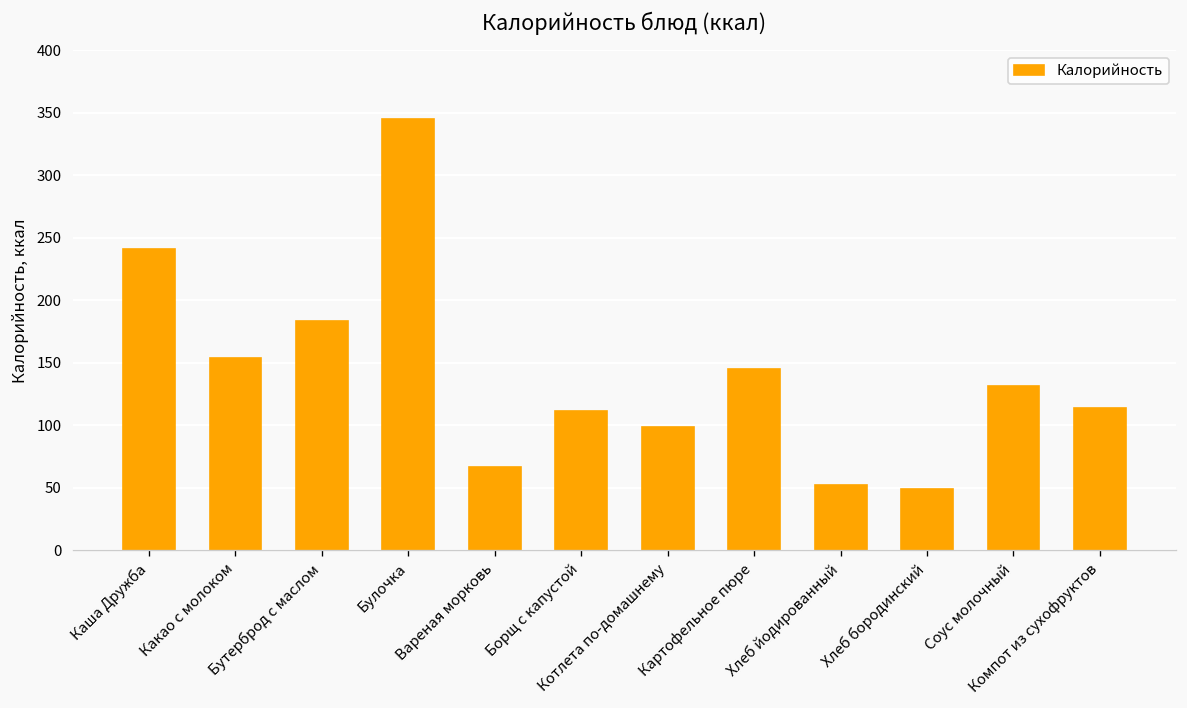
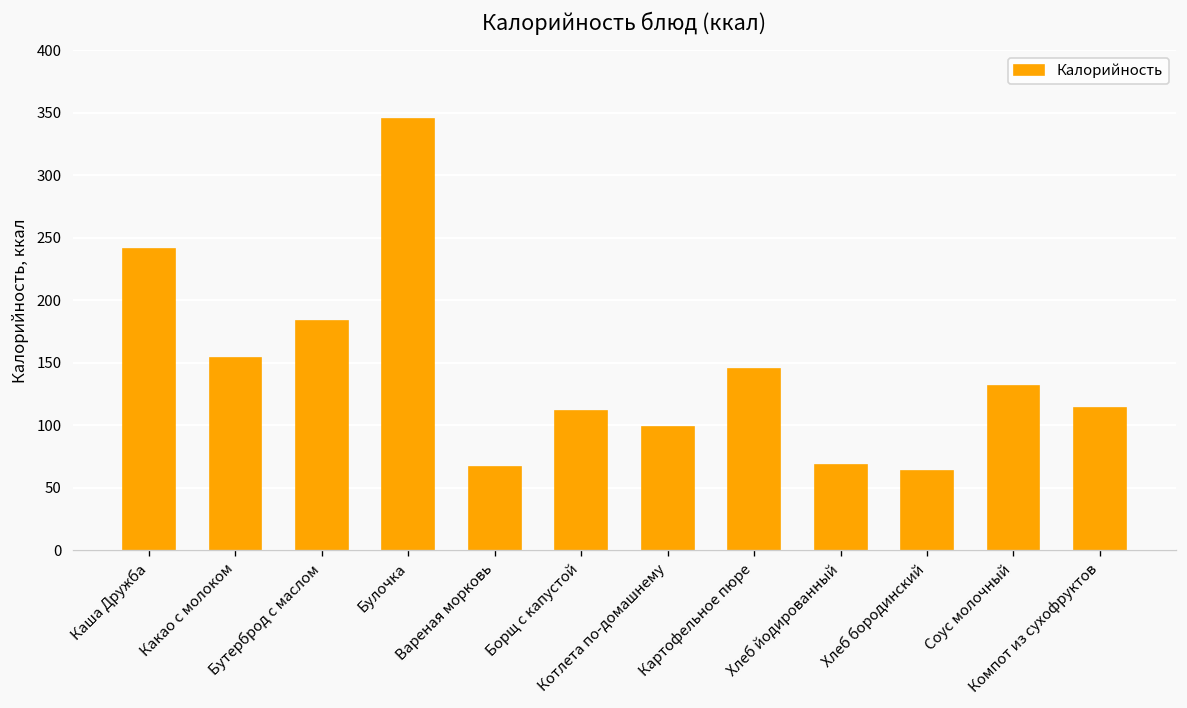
  {
    "Каша Дружба": 241,
    "Какао с молоком": 154,
    "Бутерброд с маслом": 184,
    "Булочка": 345,
    "Вареная морковь": 66,
    "Борщ с капустой": 111,
    "Котлета по-домашнему": 99,
    "Картофельное пюре": 145,
-   "Хлеб йодированный": 52,
-   "Хлеб бородинский": 49,
+   "Хлеб йодированный": 69,
+   "Хлеб бородинский": 64,
    "Соус молочный": 132,
    "Компот из сухофруктов": 114
  }
